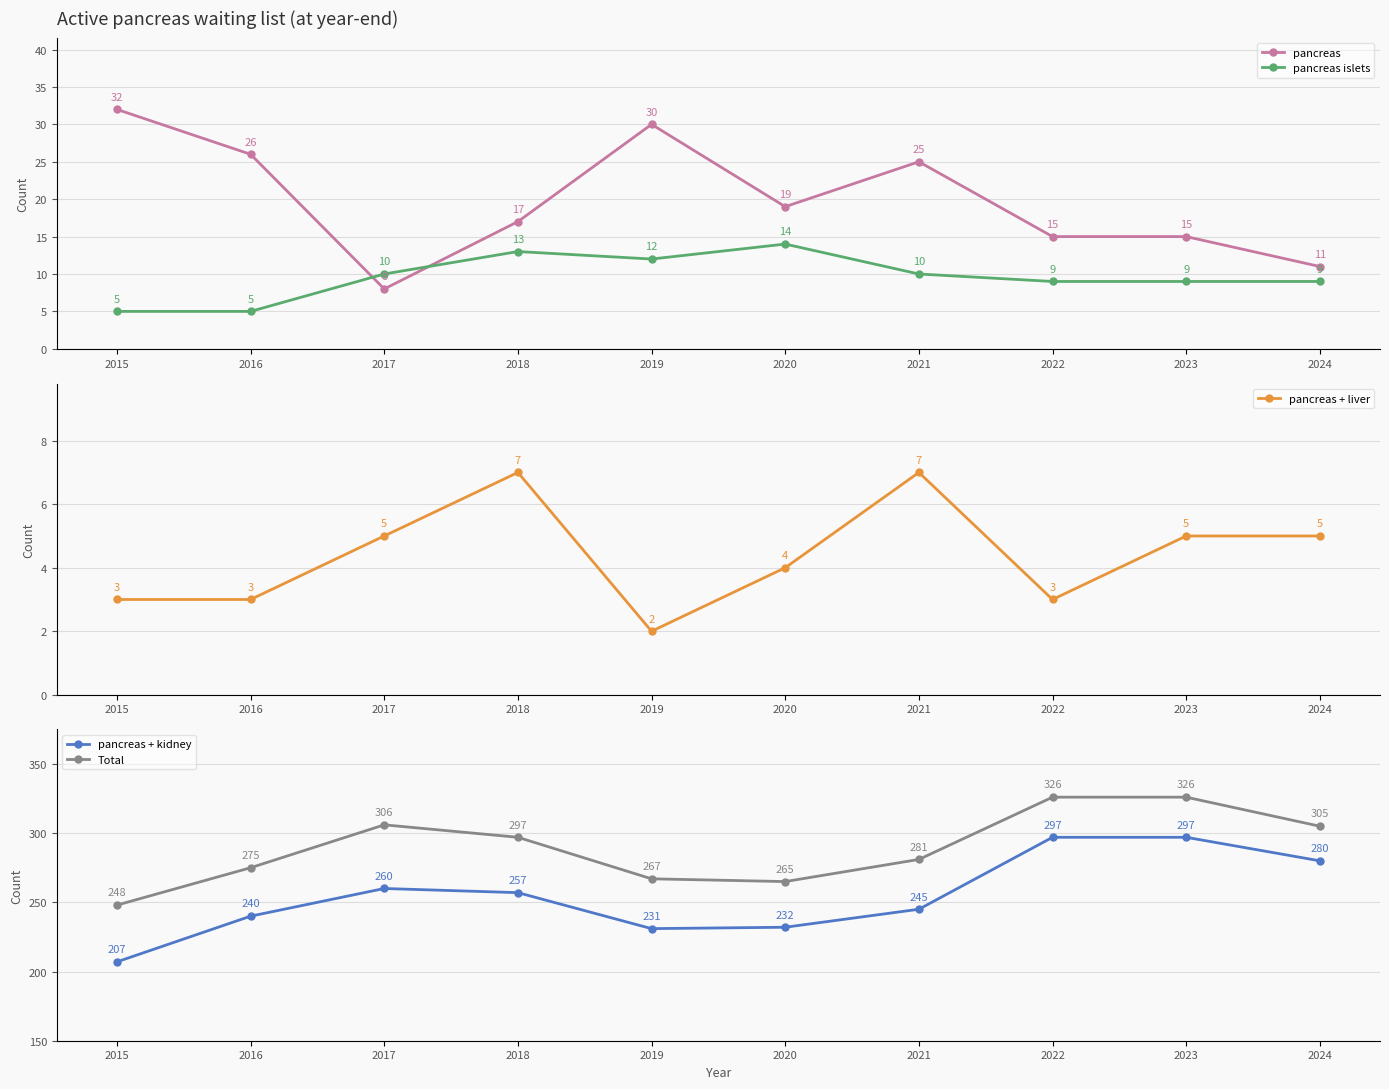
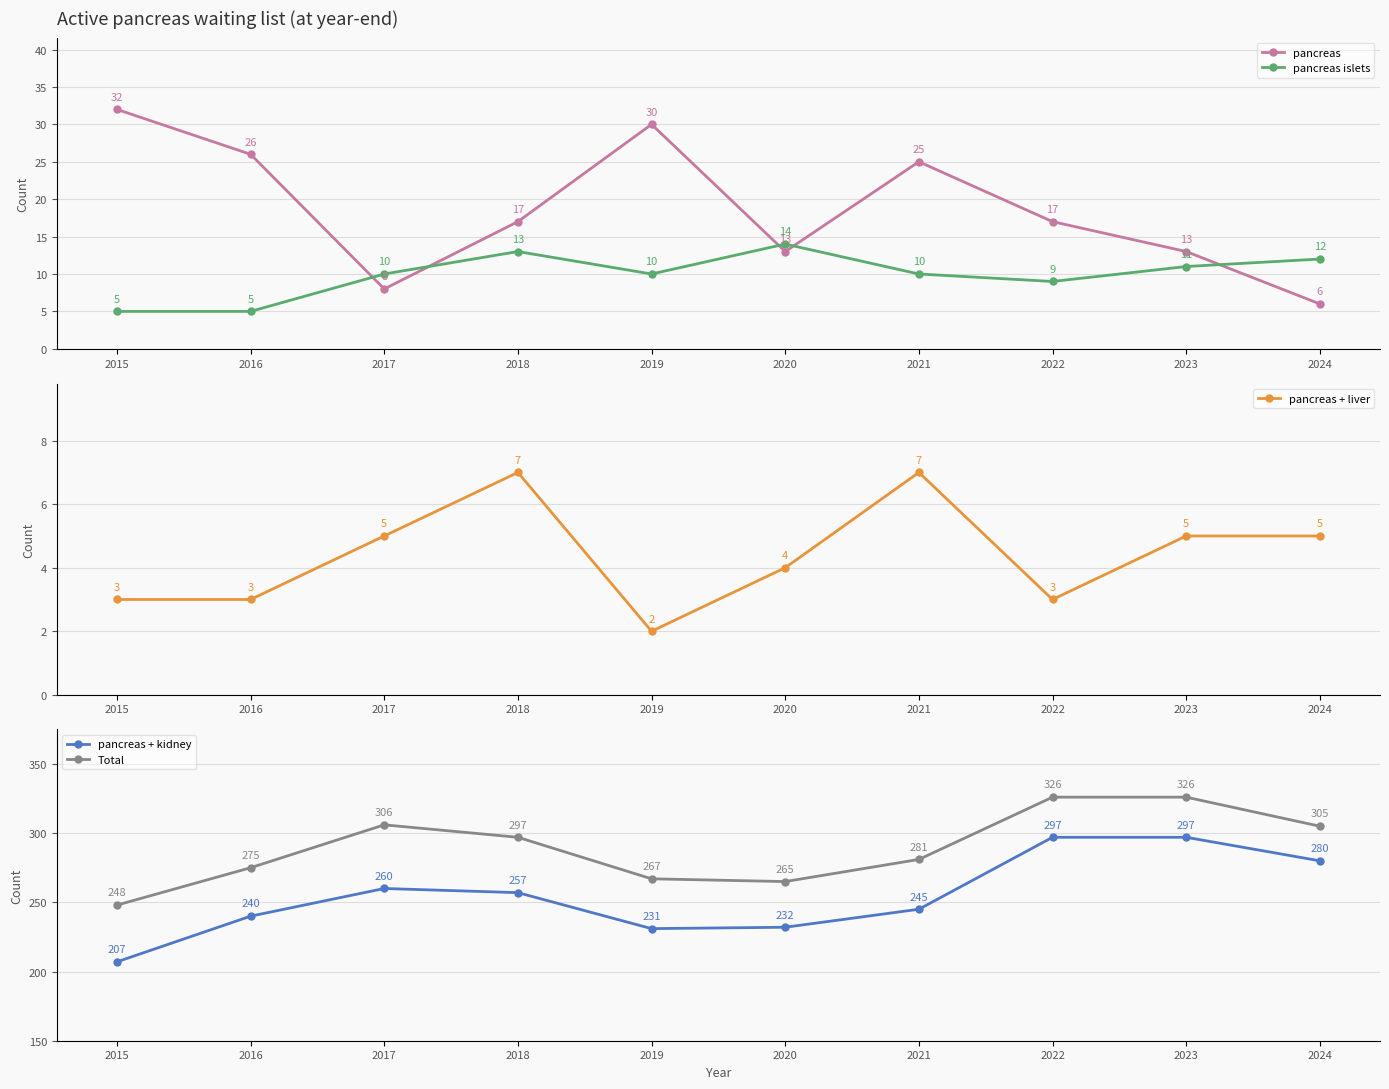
  {
    "Active pancreas waiting list (at year-end)": {
      "pancreas": {
        "2015": 32,
        "2016": 26,
        "2018": 17,
        "2019": 30,
-       "2020": 19,
+       "2020": 13,
        "2021": 25,
-       "2022": 15,
-       "2023": 15,
-       "2024": 11
+       "2022": 17,
+       "2023": 13,
+       "2024": 6
      },
      "pancreas islets": {
        "2015": 5,
        "2016": 5,
        "2017": 10,
        "2018": 13,
-       "2019": 12,
+       "2019": 10,
        "2020": 14,
        "2021": 10,
        "2022": 9,
-       "2023": 9,
-       "2024": 9
+       "2023": 11,
+       "2024": 12
      }
    }
  }
